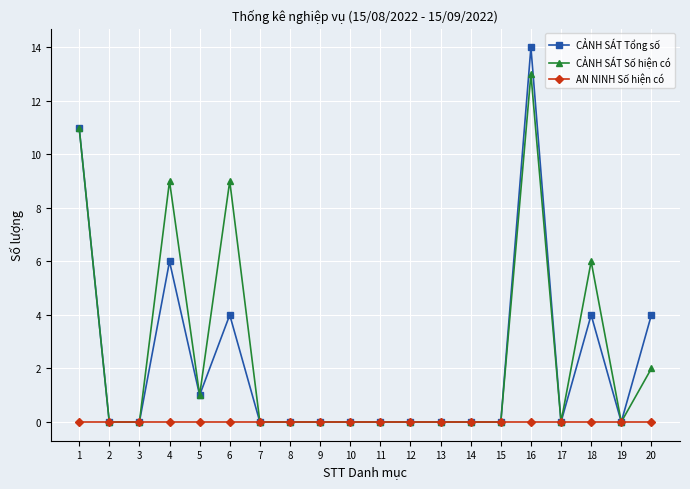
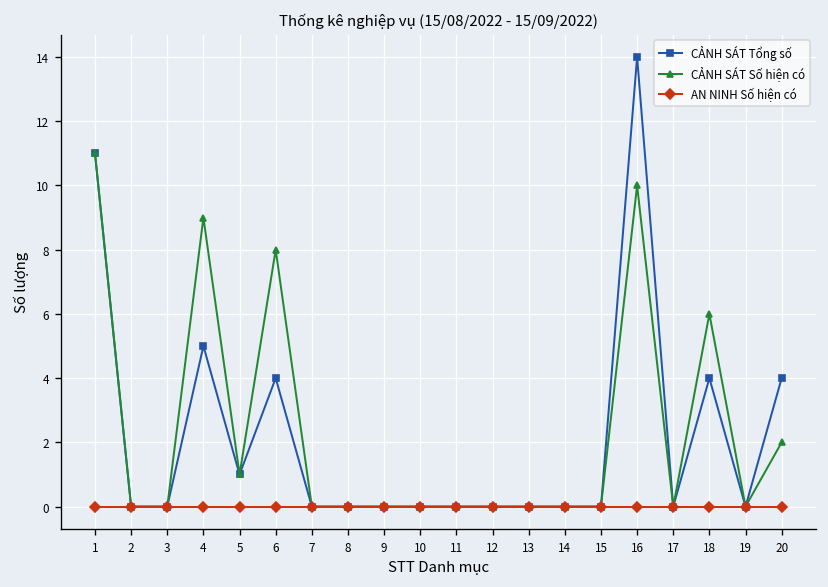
  {
    "CẢNH SÁT Tổng số": {
-     "4": 6,
+     "4": 5,
      "6": 4,
      "16": 14,
      "18": 4,
      "20": 4
    },
    "CẢNH SÁT Số hiện có": {
      "4": 9,
-     "6": 9,
-     "16": 13,
+     "6": 8,
+     "16": 10,
      "18": 6,
      "20": 2
    },
    "AN NINH Số hiện có": {
      "1": 0,
      "4": 0,
      "5": 0,
      "6": 0,
      "16": 0,
      "18": 0,
      "20": 0
    }
  }
